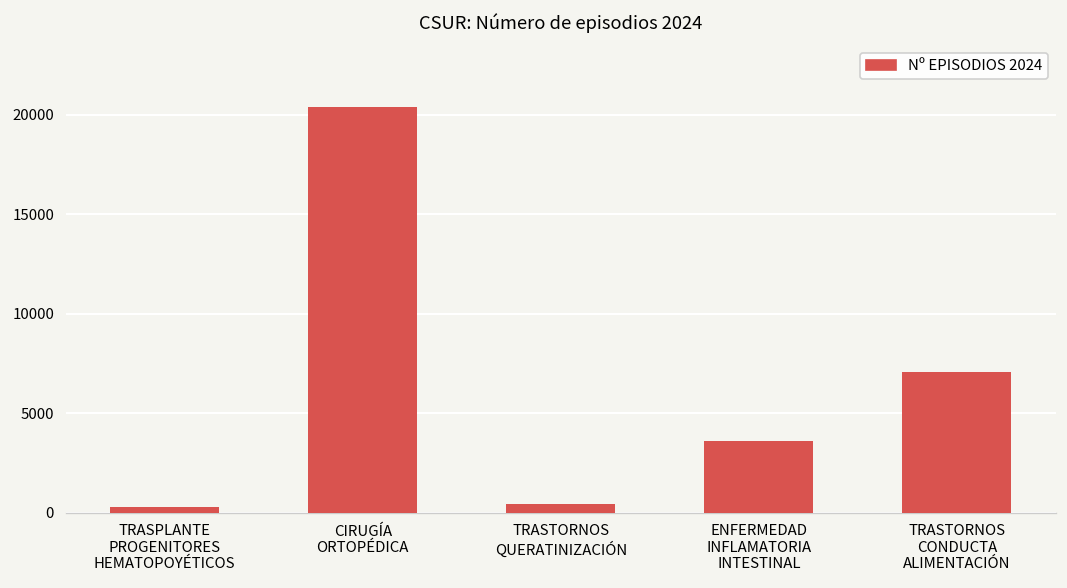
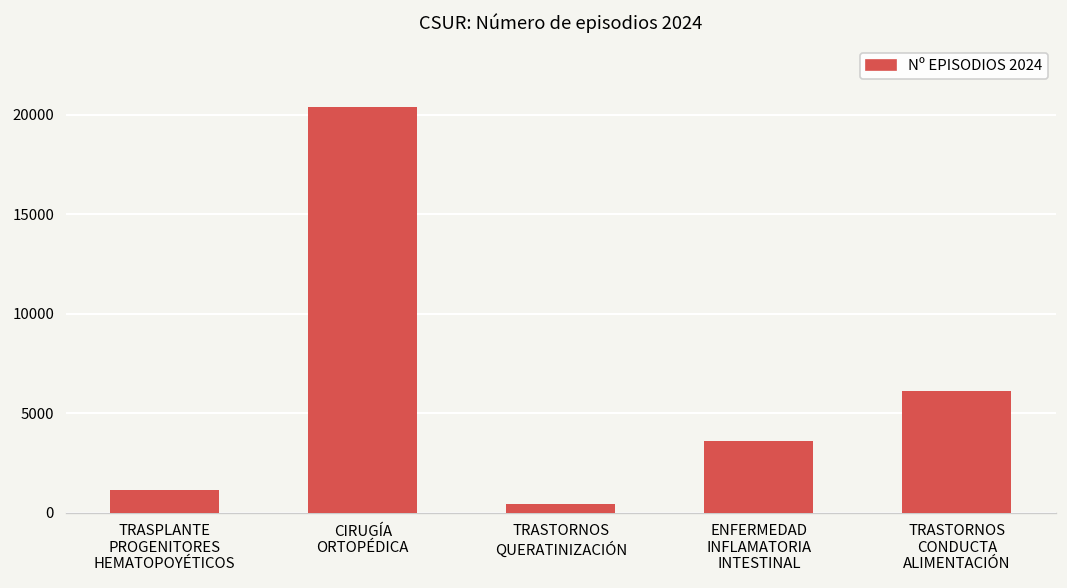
  {
-   "TRASPLANTE PROGENITORES HEMATOPOYÉTICOS": 300,
+   "TRASPLANTE PROGENITORES HEMATOPOYÉTICOS": 1100,
    "CIRUGÍA ORTOPÉDICA": 20400,
    "TRASTORNOS QUERATINIZACIÓN": 500,
    "ENFERMEDAD INFLAMATORIA INTESTINAL": 3600,
-   "TRASTORNOS CONDUCTA ALIMENTACIÓN": 7100
+   "TRASTORNOS CONDUCTA ALIMENTACIÓN": 6100
  }
